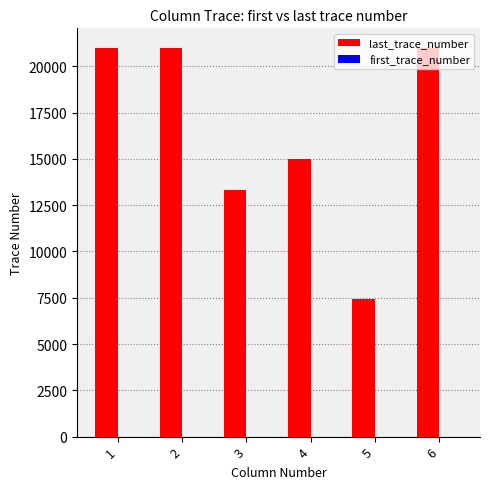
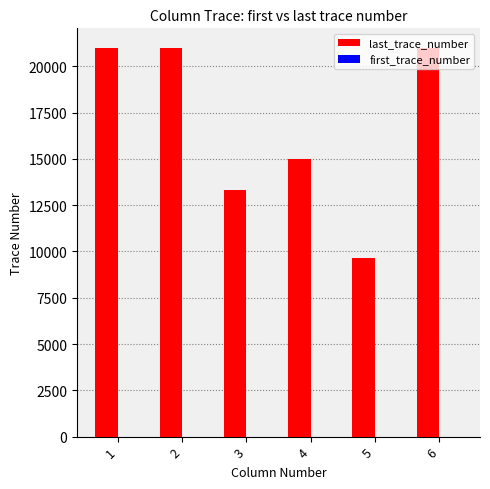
  {
    "last_trace_number": {
      "1": 21000,
      "2": 21000,
      "3": 13300,
      "4": 15000,
-     "5": 7400
+     "5": 9700
    }
  }
